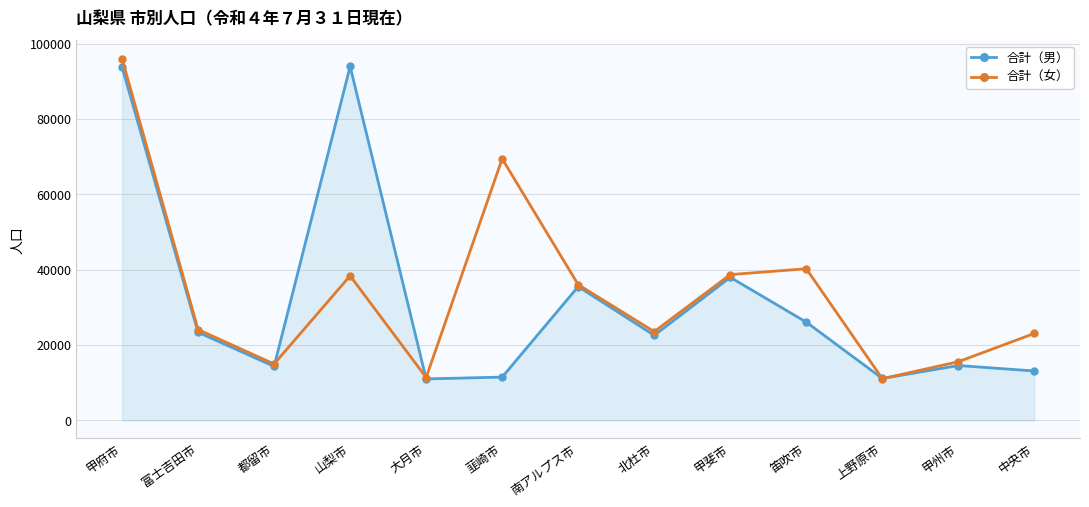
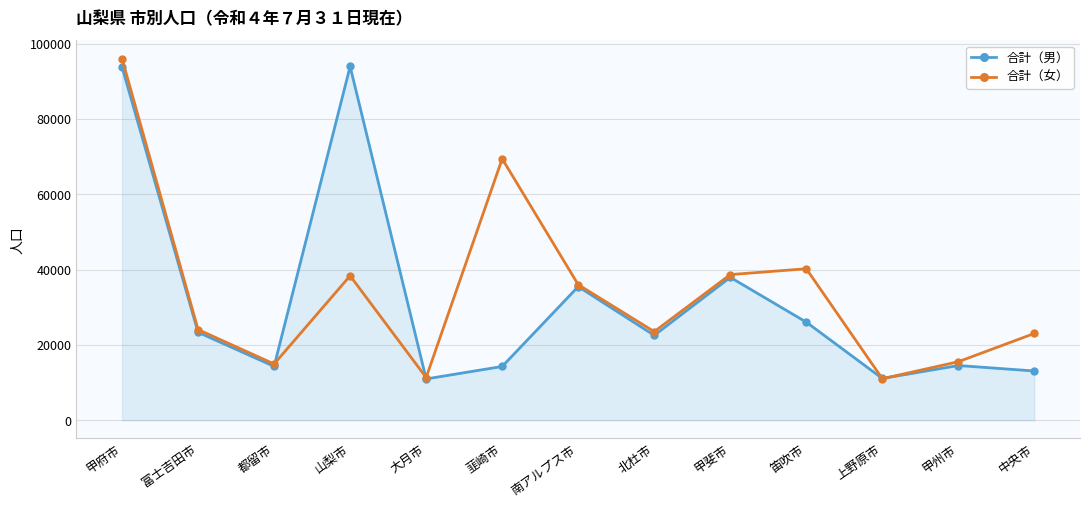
  {
    "合計（男）": {
      "甲府市": 94000,
      "富士吉田市": 23000,
      "山梨市": 94000,
-     "韮崎市": 11000,
+     "韮崎市": 14000,
      "北杜市": 23000,
      "甲斐市": 38000,
      "笛吹市": 26000,
      "甲州市": 15000,
      "中央市": 13000
    },
    "合計（女）": {
      "甲府市": 96000,
      "富士吉田市": 24000,
      "山梨市": 38000,
      "韮崎市": 69000,
      "北杜市": 24000,
      "甲斐市": 39000,
      "笛吹市": 40000,
      "甲州市": 16000,
      "中央市": 23000
    }
  }
